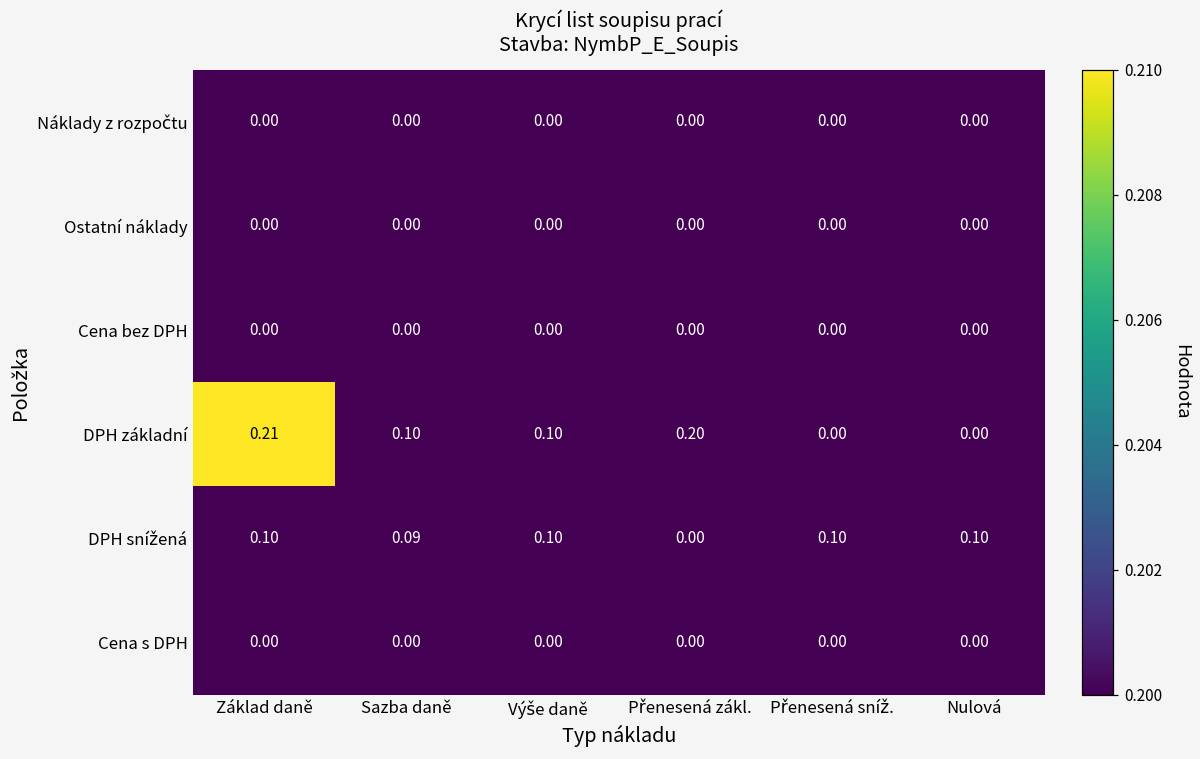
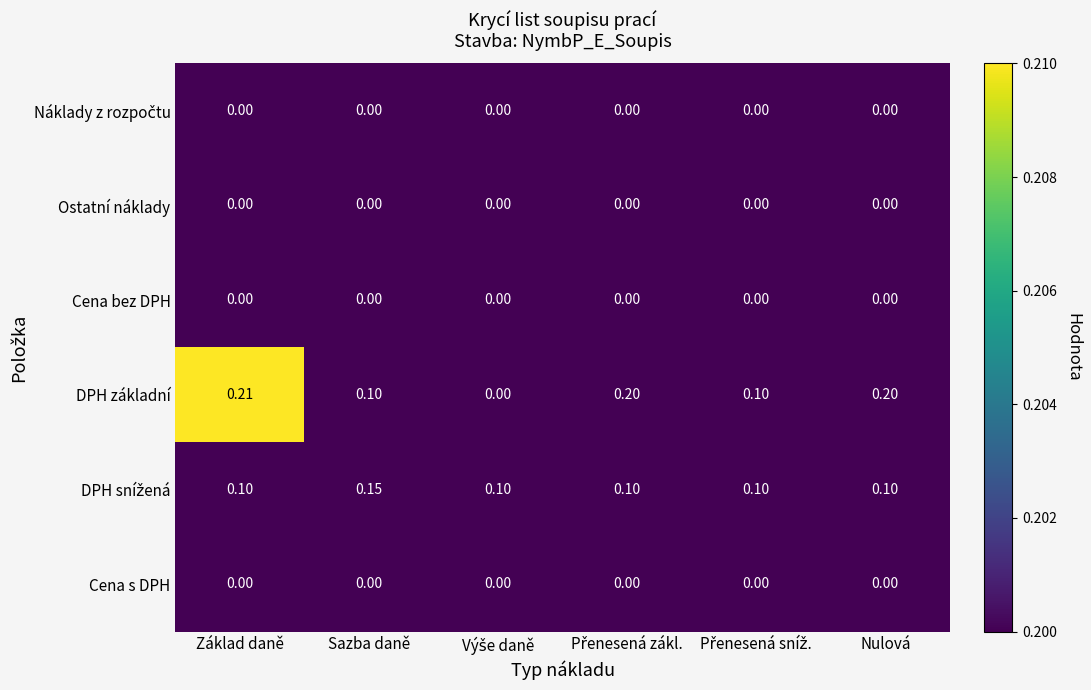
  {
    "Náklady z rozpočtu": {
      "Základ daně": 0.00,
      "Sazba daně": 0.00,
      "Výše daně": 0.00,
      "Přenesená zákl.": 0.00,
      "Přenesená sníž.": 0.00,
      "Nulová": 0.00
    },
    "Ostatní náklady": {
      "Základ daně": 0.00,
      "Sazba daně": 0.00,
      "Výše daně": 0.00,
      "Přenesená zákl.": 0.00,
      "Přenesená sníž.": 0.00,
      "Nulová": 0.00
    },
    "Cena bez DPH": {
      "Základ daně": 0.00,
      "Sazba daně": 0.00,
      "Výše daně": 0.00,
      "Přenesená zákl.": 0.00,
      "Přenesená sníž.": 0.00,
      "Nulová": 0.00
    },
    "DPH základní": {
      "Základ daně": 0.21,
      "Sazba daně": 0.10,
-     "Výše daně": 0.10,
+     "Výše daně": 0.00,
      "Přenesená zákl.": 0.20,
-     "Přenesená sníž.": 0.00,
-     "Nulová": 0.00
+     "Přenesená sníž.": 0.10,
+     "Nulová": 0.20
    },
    "DPH snížená": {
      "Základ daně": 0.10,
-     "Sazba daně": 0.09,
+     "Sazba daně": 0.15,
      "Výše daně": 0.10,
-     "Přenesená zákl.": 0.00,
+     "Přenesená zákl.": 0.10,
      "Přenesená sníž.": 0.10,
      "Nulová": 0.10
    },
    "Cena s DPH": {
      "Základ daně": 0.00,
      "Sazba daně": 0.00,
      "Výše daně": 0.00,
      "Přenesená zákl.": 0.00,
      "Přenesená sníž.": 0.00,
      "Nulová": 0.00
    }
  }
